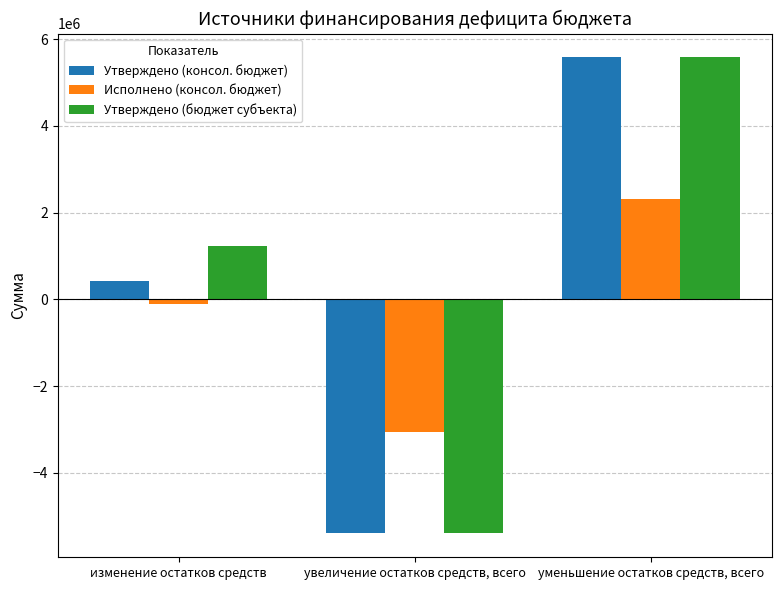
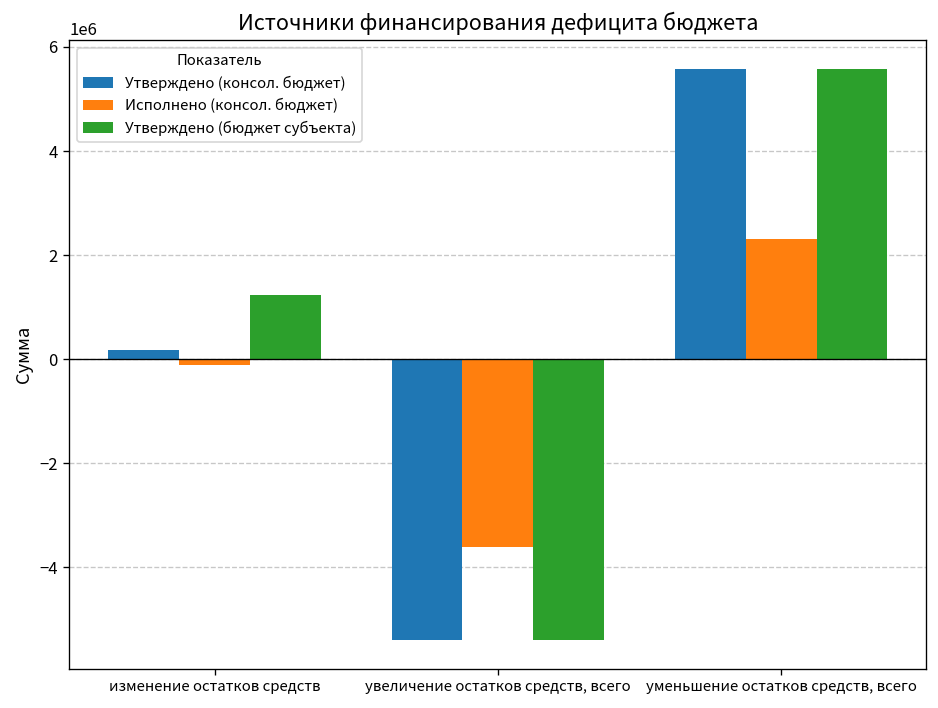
  {
    "Утверждено (консол. бюджет)": {
-     "изменение остатков средств": 400000,
+     "изменение остатков средств": 200000,
      "увеличение остатков средств, всего": -5400000,
      "уменьшение остатков средств, всего": 5600000
    },
    "Исполнено (консол. бюджет)": {
      "изменение остатков средств": -100000,
-     "увеличение остатков средств, всего": -3100000,
+     "увеличение остатков средств, всего": -3600000,
      "уменьшение остатков средств, всего": 2300000
    },
    "Утверждено (бюджет субъекта)": {
      "изменение остатков средств": 1200000,
      "увеличение остатков средств, всего": -5400000,
      "уменьшение остатков средств, всего": 5600000
    }
  }
